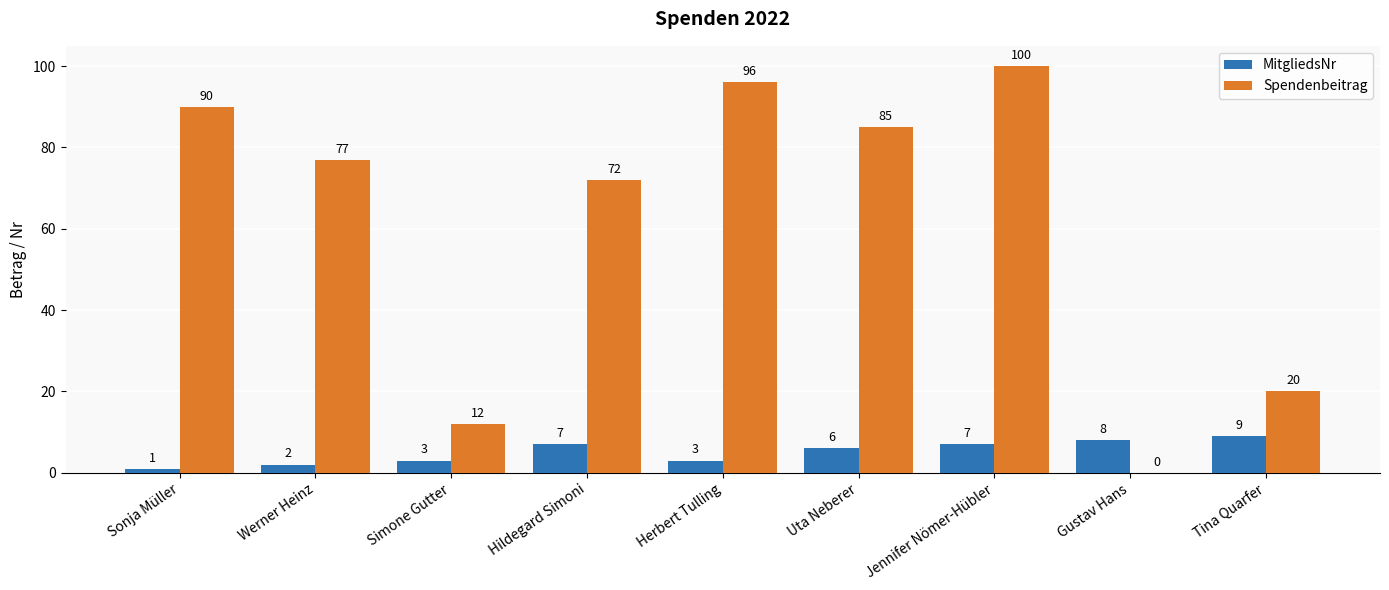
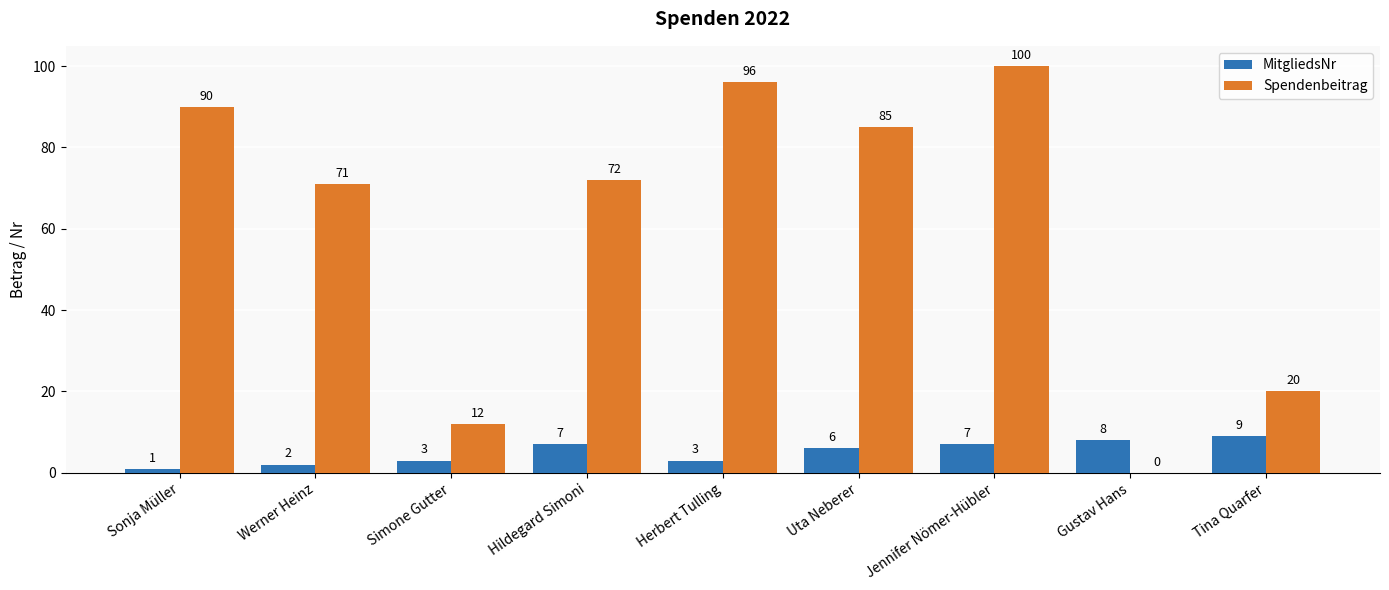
  {
    "MitgliedsNr": {
      "Sonja Müller": 1,
      "Werner Heinz": 2,
      "Simone Gutter": 3,
      "Hildegard Simoni": 7,
      "Herbert Tulling": 3,
      "Uta Neberer": 6,
      "Jennifer Nömer-Hübler": 7,
      "Gustav Hans": 8,
      "Tina Quarfer": 9
    },
    "Spendenbeitrag": {
      "Sonja Müller": 90,
-     "Werner Heinz": 77,
+     "Werner Heinz": 71,
      "Simone Gutter": 12,
      "Hildegard Simoni": 72,
      "Herbert Tulling": 96,
      "Uta Neberer": 85,
      "Jennifer Nömer-Hübler": 100,
      "Gustav Hans": 0,
      "Tina Quarfer": 20
    }
  }
